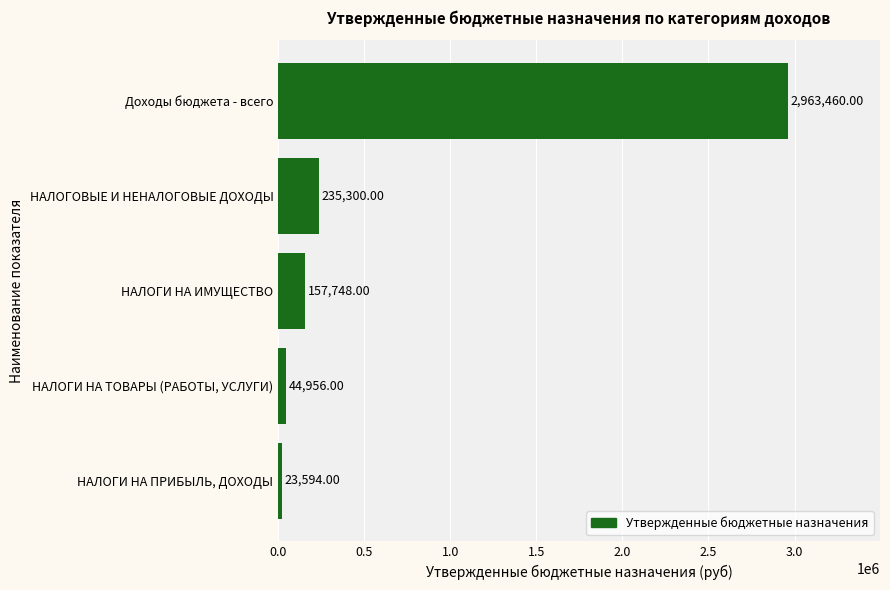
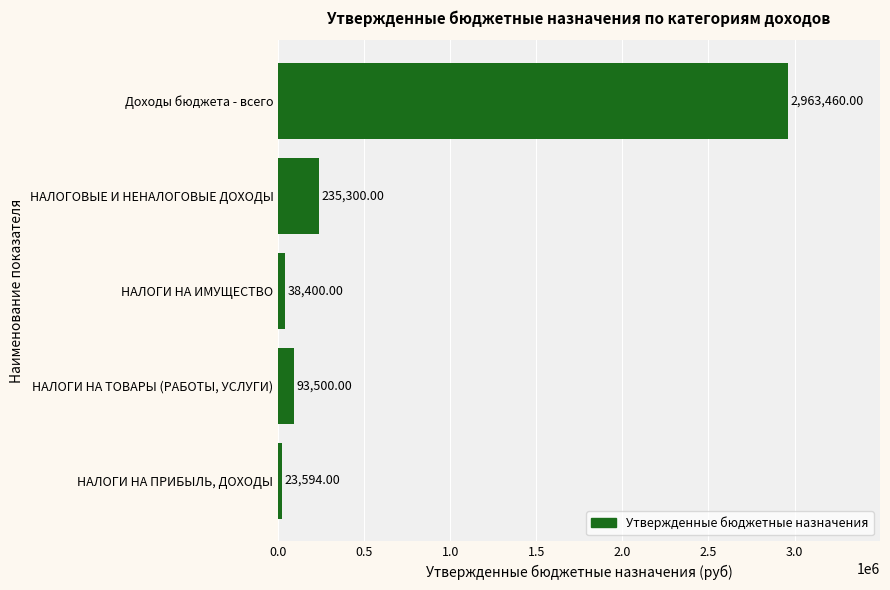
  {
    "Доходы бюджета - всего": "2,963,460.00",
    "НАЛОГОВЫЕ И НЕНАЛОГОВЫЕ ДОХОДЫ": "235,300.00",
-   "НАЛОГИ НА ИМУЩЕСТВО": "157,748.00",
-   "НАЛОГИ НА ТОВАРЫ (РАБОТЫ, УСЛУГИ)": "44,956.00",
+   "НАЛОГИ НА ИМУЩЕСТВО": "38,400.00",
+   "НАЛОГИ НА ТОВАРЫ (РАБОТЫ, УСЛУГИ)": "93,500.00",
    "НАЛОГИ НА ПРИБЫЛЬ, ДОХОДЫ": "23,594.00"
  }
